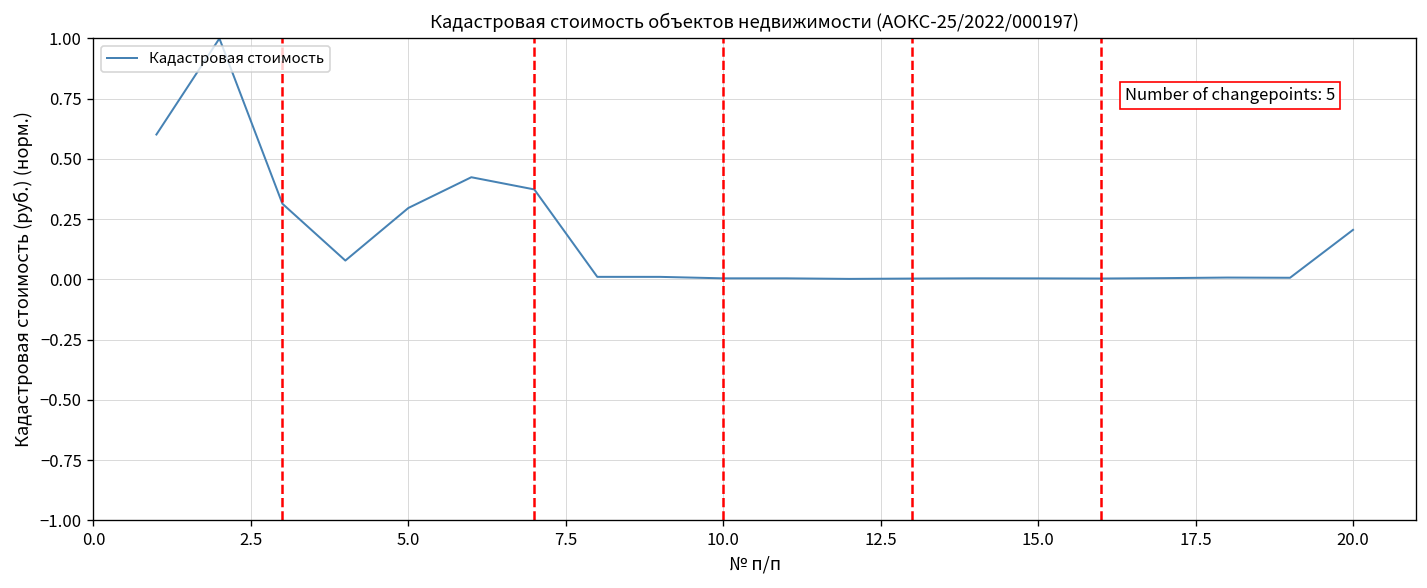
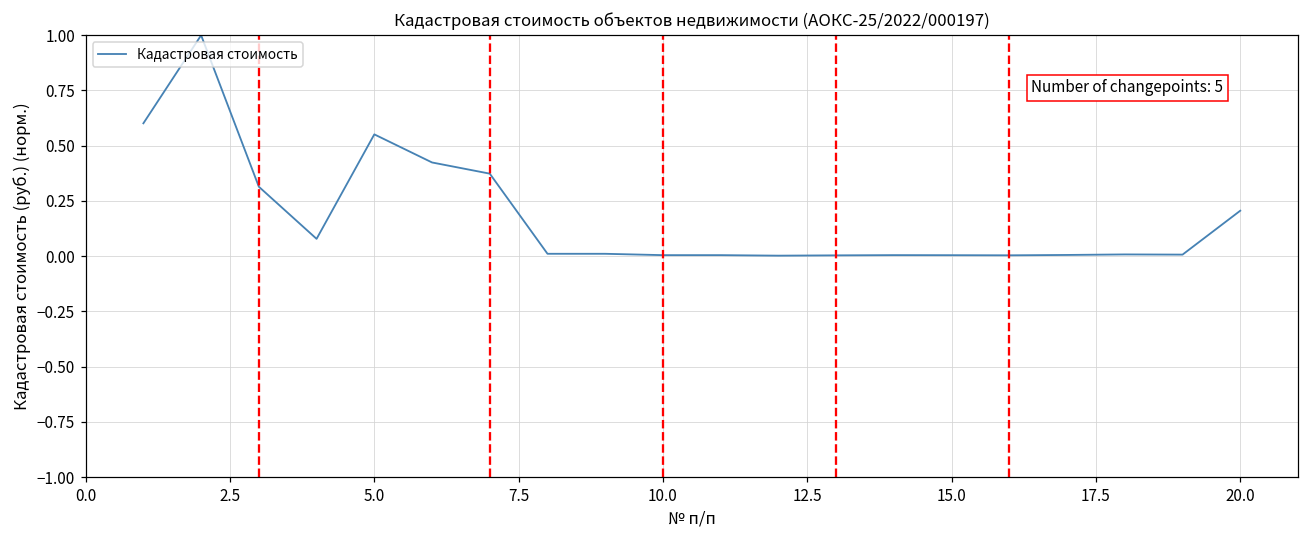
  {
-   "5.0": 0.30,
+   "5.0": 0.55,
    "10.0": 0.00,
    "15.0": 0.00,
    "20.0": 0.21
  }
